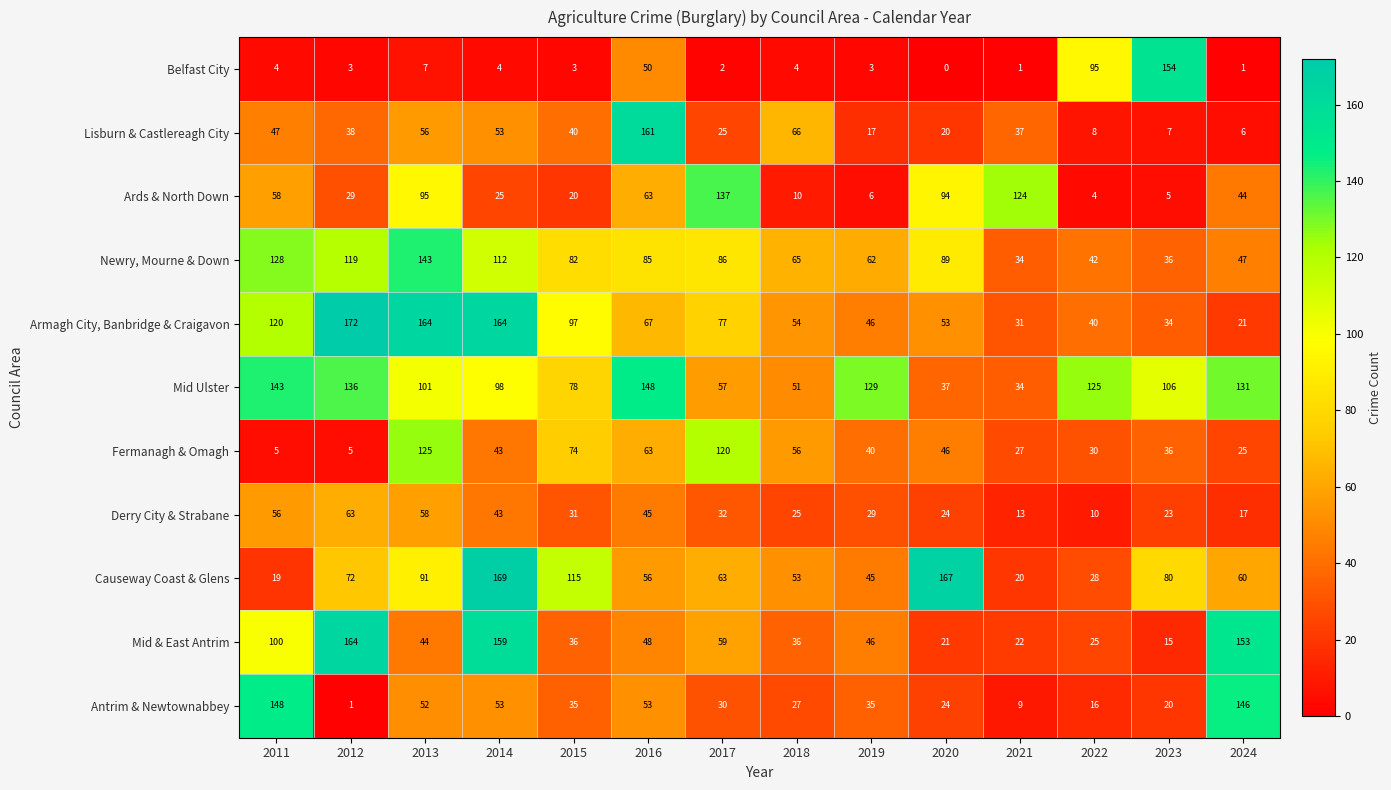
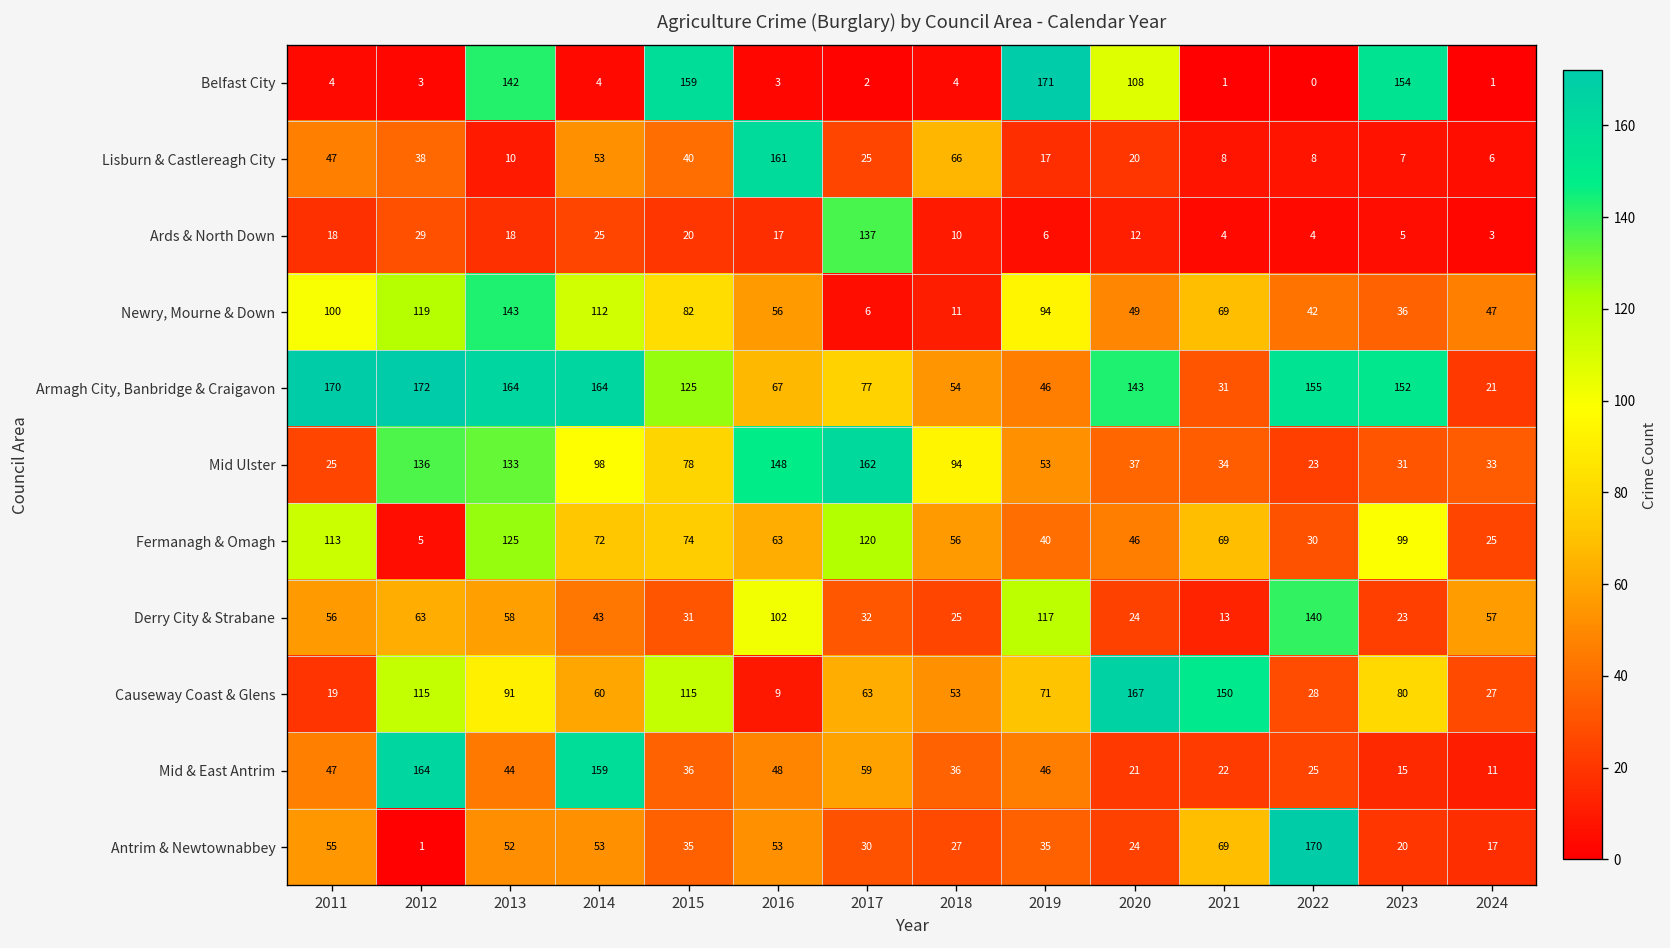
  {
    "Belfast City": {
      "2011": 4,
      "2012": 3,
-     "2013": 7,
+     "2013": 142,
      "2014": 4,
-     "2015": 3,
-     "2016": 50,
+     "2015": 159,
+     "2016": 3,
      "2017": 2,
      "2018": 4,
-     "2019": 3,
-     "2020": 0,
+     "2019": 171,
+     "2020": 108,
      "2021": 1,
-     "2022": 95,
+     "2022": 0,
      "2023": 154,
      "2024": 1
    },
    "Lisburn & Castlereagh City": {
      "2011": 47,
      "2012": 38,
-     "2013": 56,
+     "2013": 10,
      "2014": 53,
      "2015": 40,
      "2016": 161,
      "2017": 25,
      "2018": 66,
      "2019": 17,
      "2020": 20,
-     "2021": 37,
+     "2021": 8,
      "2022": 8,
      "2023": 7,
      "2024": 6
    },
    "Ards & North Down": {
-     "2011": 58,
+     "2011": 18,
      "2012": 29,
-     "2013": 95,
+     "2013": 18,
      "2014": 25,
      "2015": 20,
-     "2016": 63,
+     "2016": 17,
      "2017": 137,
      "2018": 10,
      "2019": 6,
-     "2020": 94,
-     "2021": 124,
+     "2020": 12,
+     "2021": 4,
      "2022": 4,
      "2023": 5,
-     "2024": 44
+     "2024": 3
    },
    "Newry, Mourne & Down": {
-     "2011": 128,
+     "2011": 100,
      "2012": 119,
      "2013": 143,
      "2014": 112,
      "2015": 82,
-     "2016": 85,
-     "2017": 86,
-     "2018": 65,
-     "2019": 62,
-     "2020": 89,
-     "2021": 34,
+     "2016": 56,
+     "2017": 6,
+     "2018": 11,
+     "2019": 94,
+     "2020": 49,
+     "2021": 69,
      "2022": 42,
      "2023": 36,
      "2024": 47
    },
    "Armagh City, Banbridge & Craigavon": {
-     "2011": 120,
+     "2011": 170,
      "2012": 172,
      "2013": 164,
      "2014": 164,
-     "2015": 97,
+     "2015": 125,
      "2016": 67,
      "2017": 77,
      "2018": 54,
      "2019": 46,
-     "2020": 53,
+     "2020": 143,
      "2021": 31,
-     "2022": 40,
-     "2023": 34,
+     "2022": 155,
+     "2023": 152,
      "2024": 21
    },
    "Mid Ulster": {
-     "2011": 143,
+     "2011": 25,
      "2012": 136,
-     "2013": 101,
+     "2013": 133,
      "2014": 98,
      "2015": 78,
      "2016": 148,
-     "2017": 57,
-     "2018": 51,
-     "2019": 129,
+     "2017": 162,
+     "2018": 94,
+     "2019": 53,
      "2020": 37,
      "2021": 34,
-     "2022": 125,
-     "2023": 106,
-     "2024": 131
+     "2022": 23,
+     "2023": 31,
+     "2024": 33
    },
    "Fermanagh & Omagh": {
-     "2011": 5,
+     "2011": 113,
      "2012": 5,
      "2013": 125,
-     "2014": 43,
+     "2014": 72,
      "2015": 74,
      "2016": 63,
      "2017": 120,
      "2018": 56,
      "2019": 40,
      "2020": 46,
-     "2021": 27,
+     "2021": 69,
      "2022": 30,
-     "2023": 36,
+     "2023": 99,
      "2024": 25
    },
    "Derry City & Strabane": {
      "2011": 56,
      "2012": 63,
      "2013": 58,
      "2014": 43,
      "2015": 31,
-     "2016": 45,
+     "2016": 102,
      "2017": 32,
      "2018": 25,
-     "2019": 29,
+     "2019": 117,
      "2020": 24,
      "2021": 13,
-     "2022": 10,
+     "2022": 140,
      "2023": 23,
-     "2024": 17
+     "2024": 57
    },
    "Causeway Coast & Glens": {
      "2011": 19,
-     "2012": 72,
+     "2012": 115,
      "2013": 91,
-     "2014": 169,
+     "2014": 60,
      "2015": 115,
-     "2016": 56,
+     "2016": 9,
      "2017": 63,
      "2018": 53,
-     "2019": 45,
+     "2019": 71,
      "2020": 167,
-     "2021": 20,
+     "2021": 150,
      "2022": 28,
      "2023": 80,
-     "2024": 60
+     "2024": 27
    },
    "Mid & East Antrim": {
-     "2011": 100,
+     "2011": 47,
      "2012": 164,
      "2013": 44,
      "2014": 159,
      "2015": 36,
      "2016": 48,
      "2017": 59,
      "2018": 36,
      "2019": 46,
      "2020": 21,
      "2021": 22,
      "2022": 25,
      "2023": 15,
-     "2024": 153
+     "2024": 11
    },
    "Antrim & Newtownabbey": {
-     "2011": 148,
+     "2011": 55,
      "2012": 1,
      "2013": 52,
      "2014": 53,
      "2015": 35,
      "2016": 53,
      "2017": 30,
      "2018": 27,
      "2019": 35,
      "2020": 24,
-     "2021": 9,
-     "2022": 16,
+     "2021": 69,
+     "2022": 170,
      "2023": 20,
-     "2024": 146
+     "2024": 17
    }
  }
